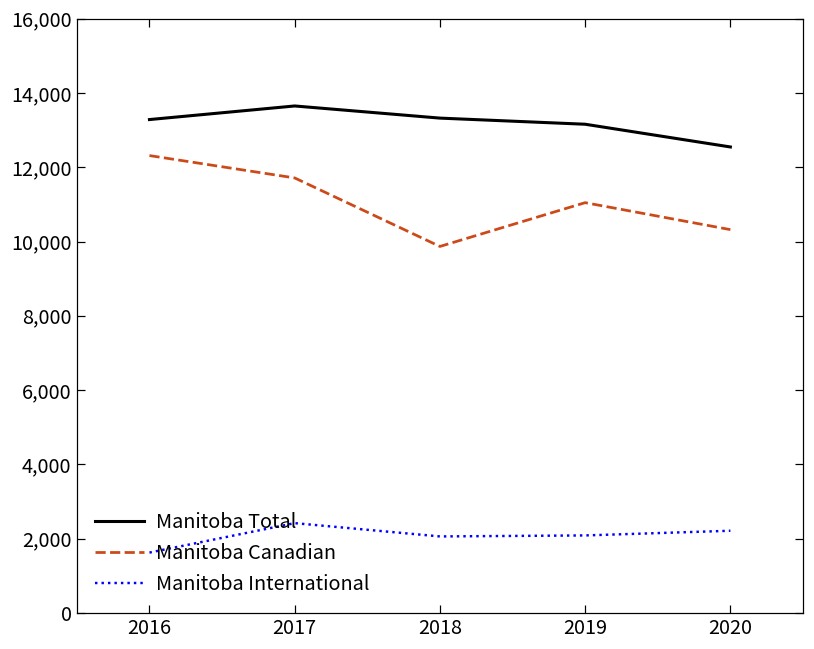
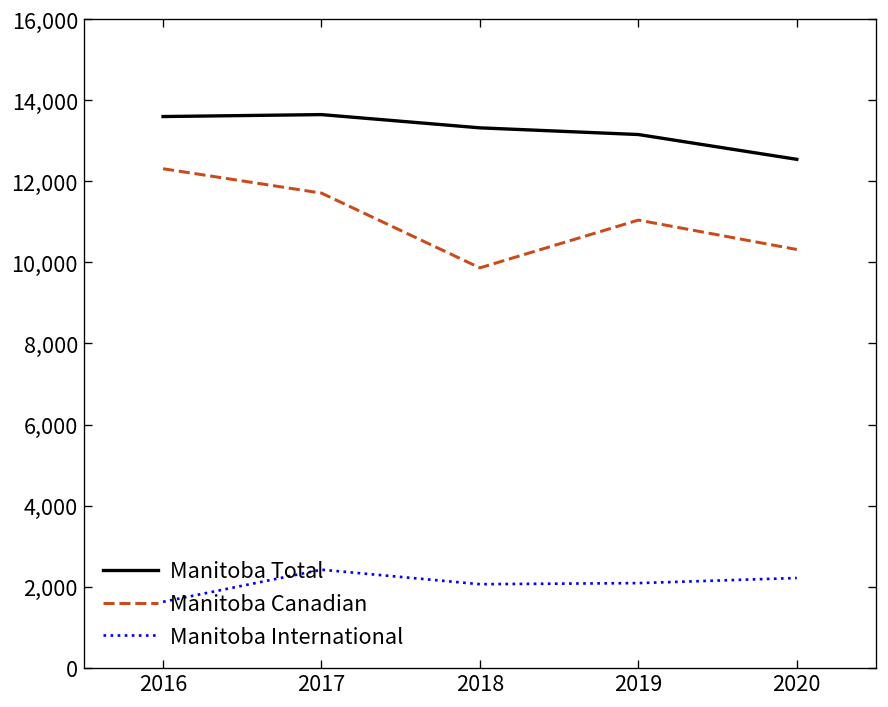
  {
    "Manitoba Total": {
-     "2016": "13,300",
+     "2016": "13,600",
      "2017": "13,700",
      "2018": "13,300",
      "2019": "13,200",
      "2020": "12,500"
    },
    "Manitoba Canadian": {
      "2016": "12,300",
      "2017": "11,700",
      "2018": "9,900",
      "2019": "11,000",
      "2020": "10,300"
    },
    "Manitoba International": {
      "2016": "1,600",
      "2017": "2,400",
      "2018": "2,100",
      "2019": "2,100",
      "2020": "2,200"
    }
  }
